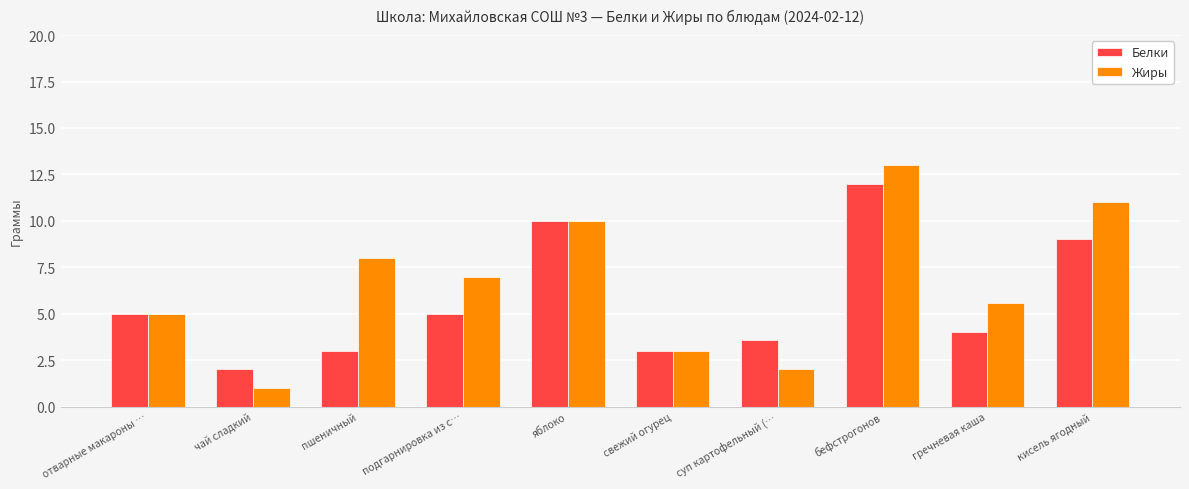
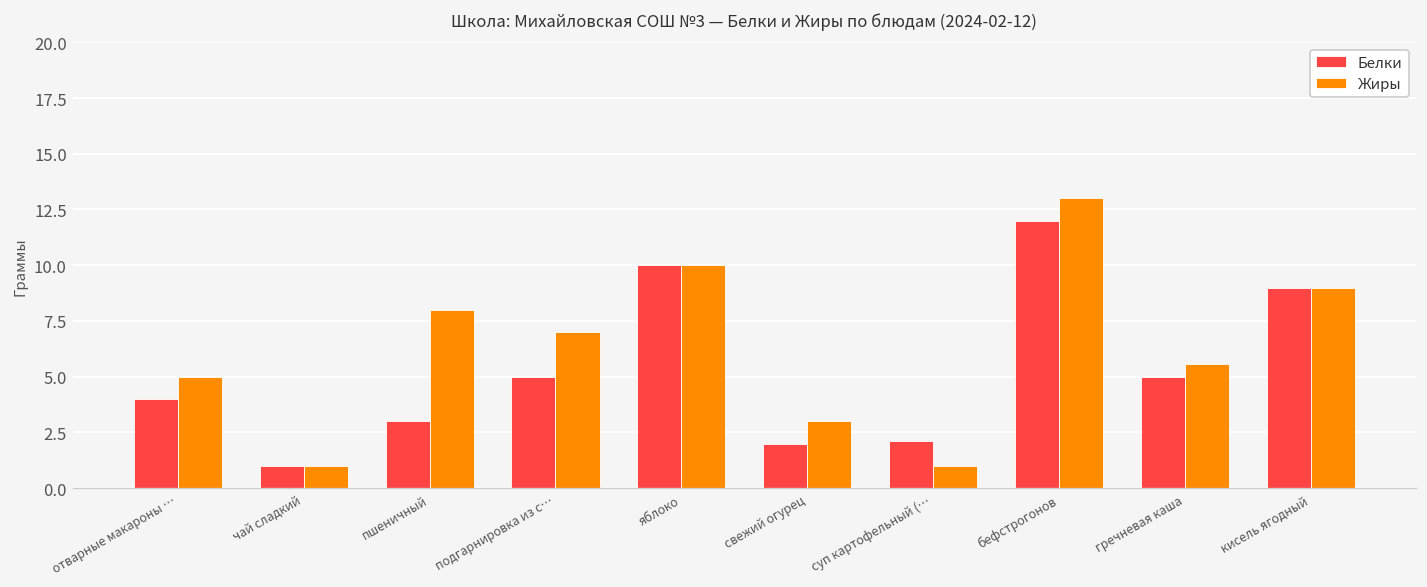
  {
    "Белки": {
-     "отварные макароны …": 5,
-     "чай сладкий": 2,
+     "отварные макароны …": 4,
+     "чай сладкий": 1,
      "пшеничный": 3.0,
      "подгарнировка из с…": 5.0,
      "яблоко": 10.0,
-     "свежий огурец": 3,
-     "суп картофельный (…": 3.6,
+     "свежий огурец": 2,
+     "суп картофельный (…": 2.1,
      "бефстрогонов": 12.0,
-     "гречневая каша": 4,
+     "гречневая каша": 5,
      "кисель ягодный": 9.0
    },
    "Жиры": {
      "отварные макароны …": 5,
      "чай сладкий": 1,
      "пшеничный": 8,
      "подгарнировка из с…": 7,
      "яблоко": 10,
      "свежий огурец": 3,
-     "суп картофельный (…": 2,
+     "суп картофельный (…": 1,
      "бефстрогонов": 13,
      "гречневая каша": 5.6,
-     "кисель ягодный": 11
+     "кисель ягодный": 9
    }
  }
